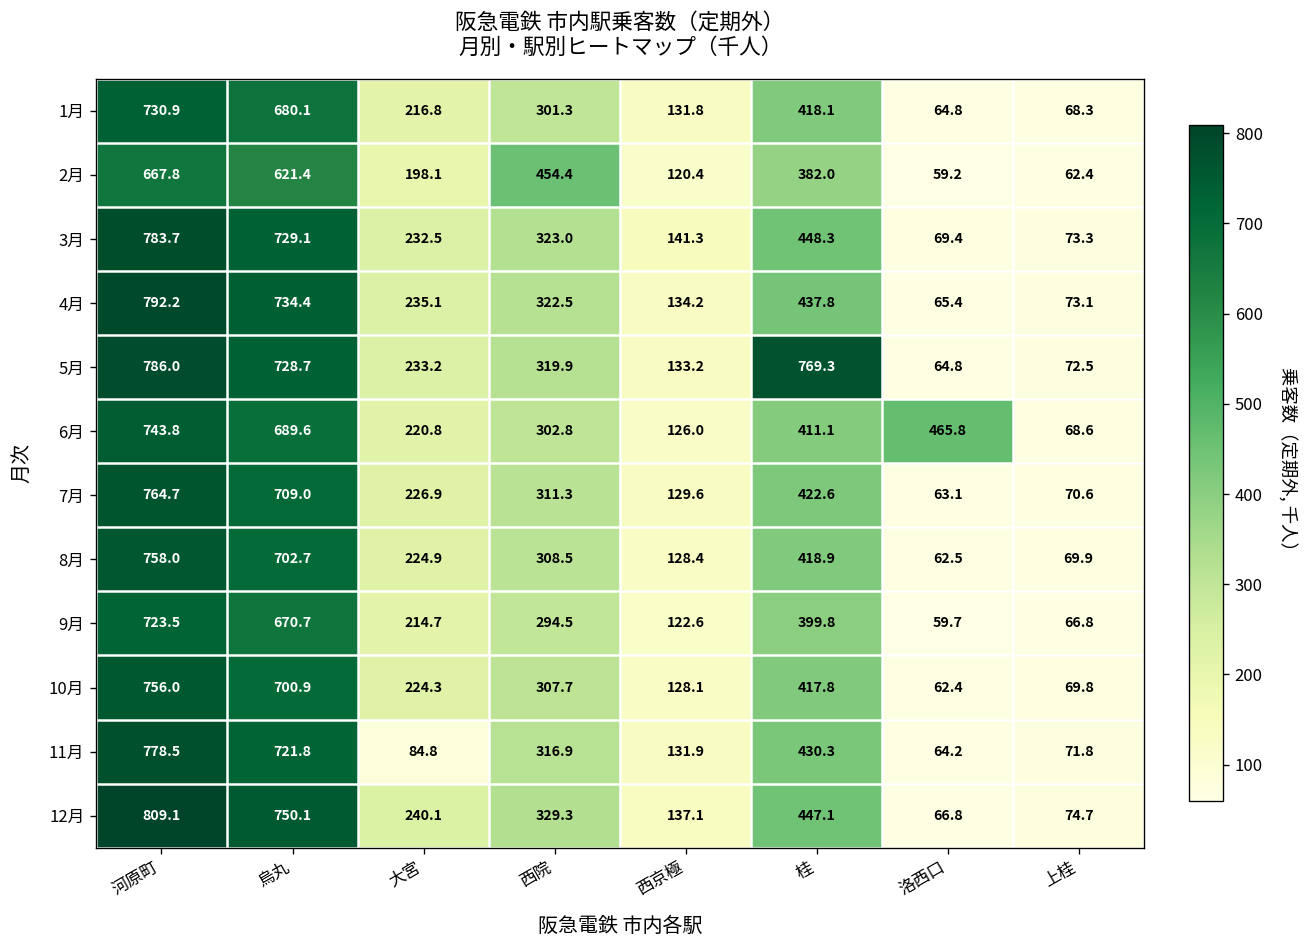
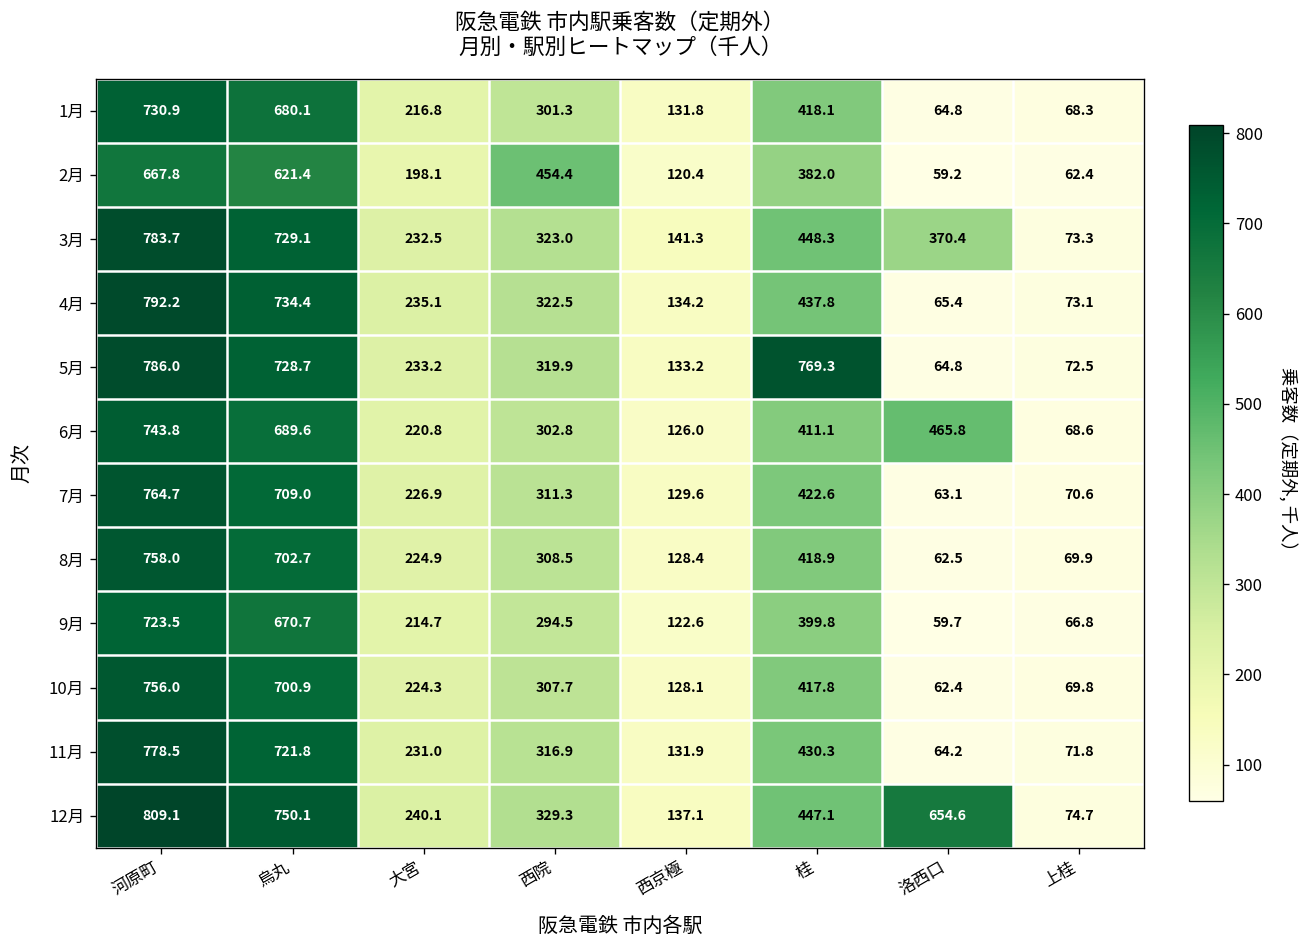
  {
    "3月": {
-     "洛西口": 69.4
+     "洛西口": 370.4
    },
    "11月": {
-     "大宮": 84.8
+     "大宮": 231.0
    },
    "12月": {
-     "洛西口": 66.8
+     "洛西口": 654.6
    }
  }
